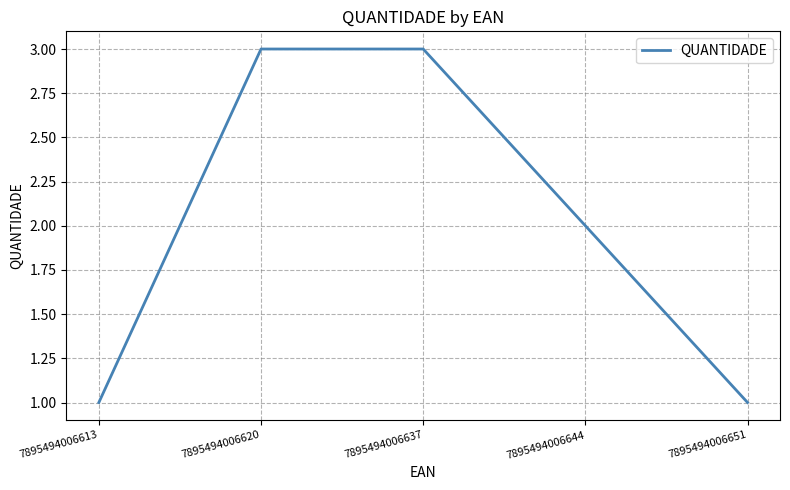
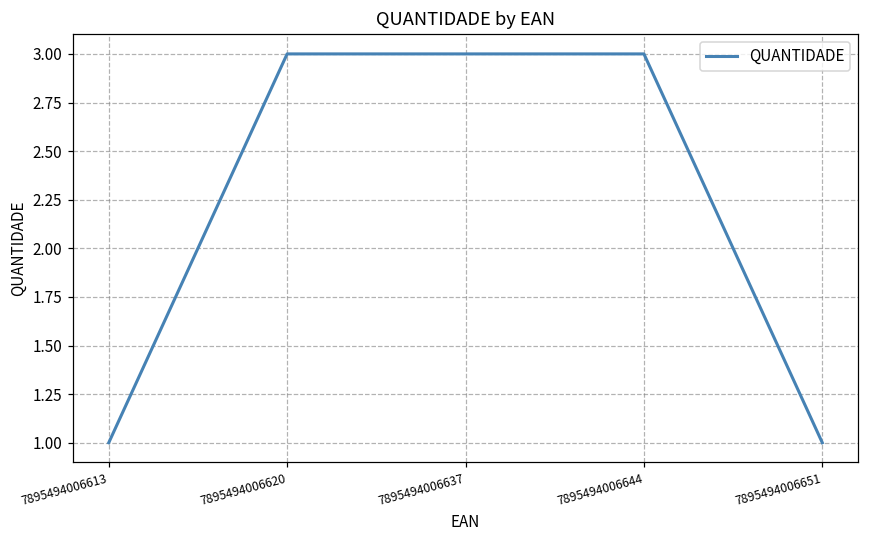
  {
    "7895494006613": 1,
    "7895494006620": 3,
    "7895494006637": 3,
-   "7895494006644": 2,
+   "7895494006644": 3,
    "7895494006651": 1
  }
